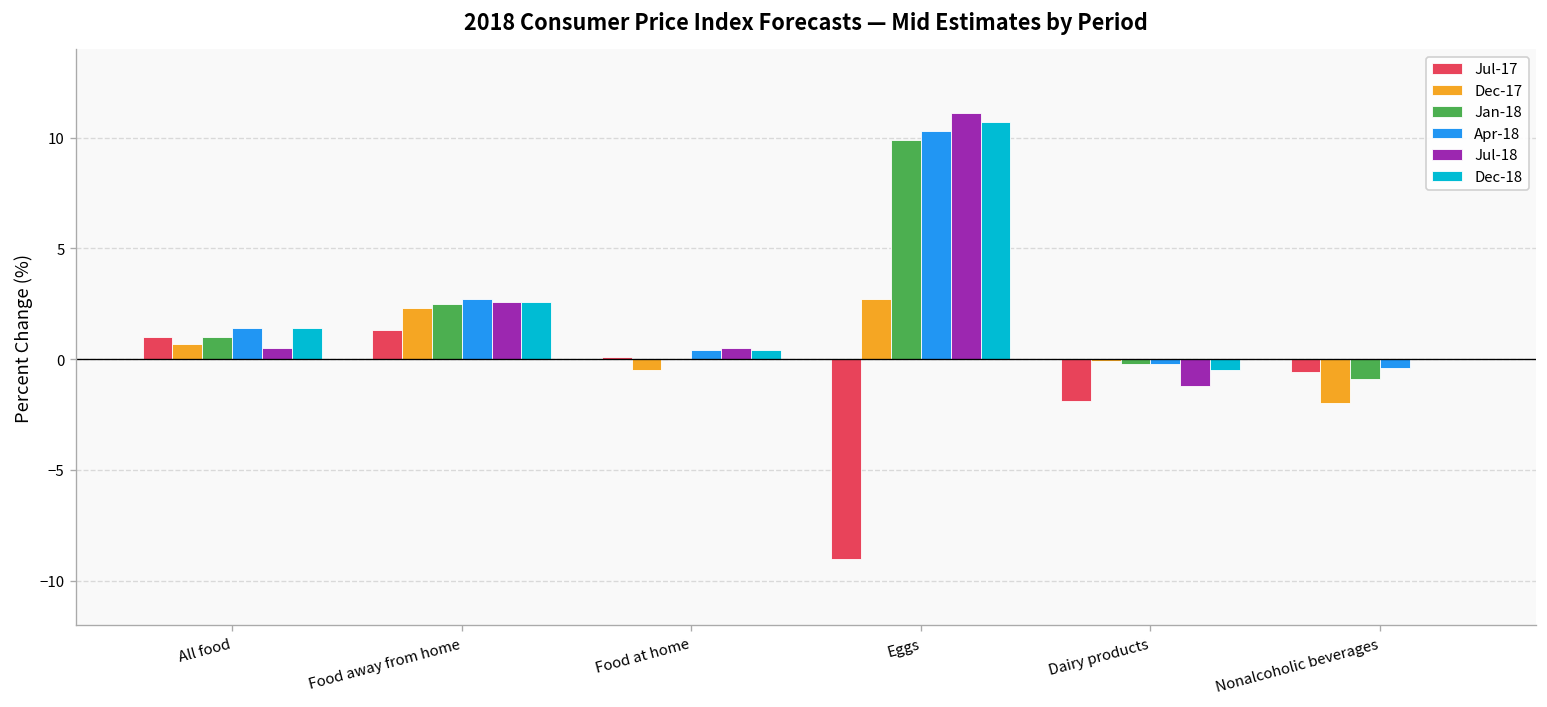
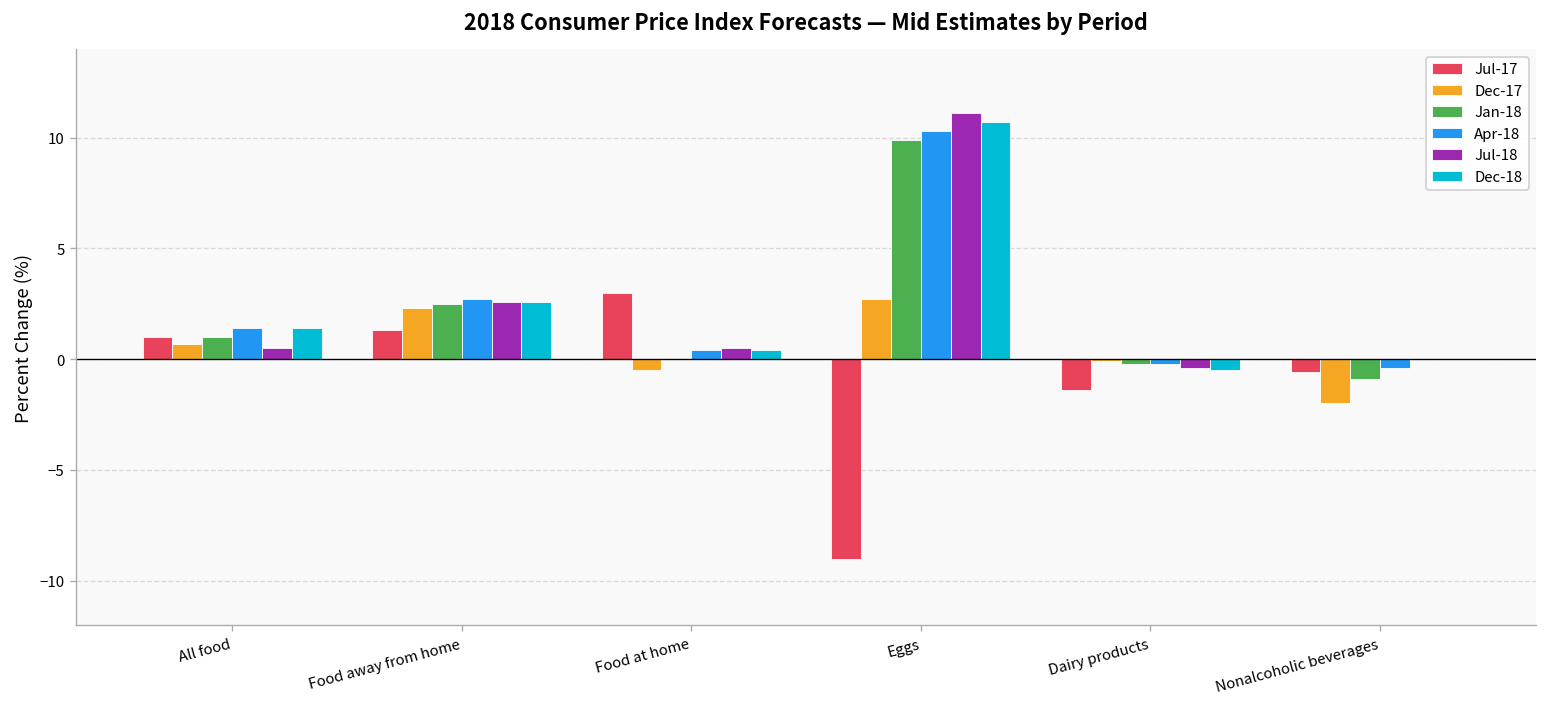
  {
    "Jul-17": {
      "All food": 1.0,
      "Food away from home": 1.3,
-     "Food at home": 0.1,
+     "Food at home": 3.0,
      "Eggs": -9.0,
-     "Dairy products": -1.9,
+     "Dairy products": -1.4,
      "Nonalcoholic beverages": -0.6
    },
    "Dec-17": {
      "All food": 0.7,
      "Food away from home": 2.3,
      "Food at home": -0.5,
      "Eggs": 2.7,
      "Nonalcoholic beverages": -2.0
    },
    "Jan-18": {
      "All food": 1.0,
      "Food away from home": 2.5,
      "Food at home": 0.0,
      "Eggs": 9.9,
      "Dairy products": -0.2,
      "Nonalcoholic beverages": -0.9
    },
    "Jul-18": {
      "All food": 0.5,
      "Food away from home": 2.6,
      "Food at home": 0.5,
      "Eggs": 11.1,
-     "Dairy products": -1.2,
+     "Dairy products": -0.4,
      "Nonalcoholic beverages": 0.0
    }
  }
